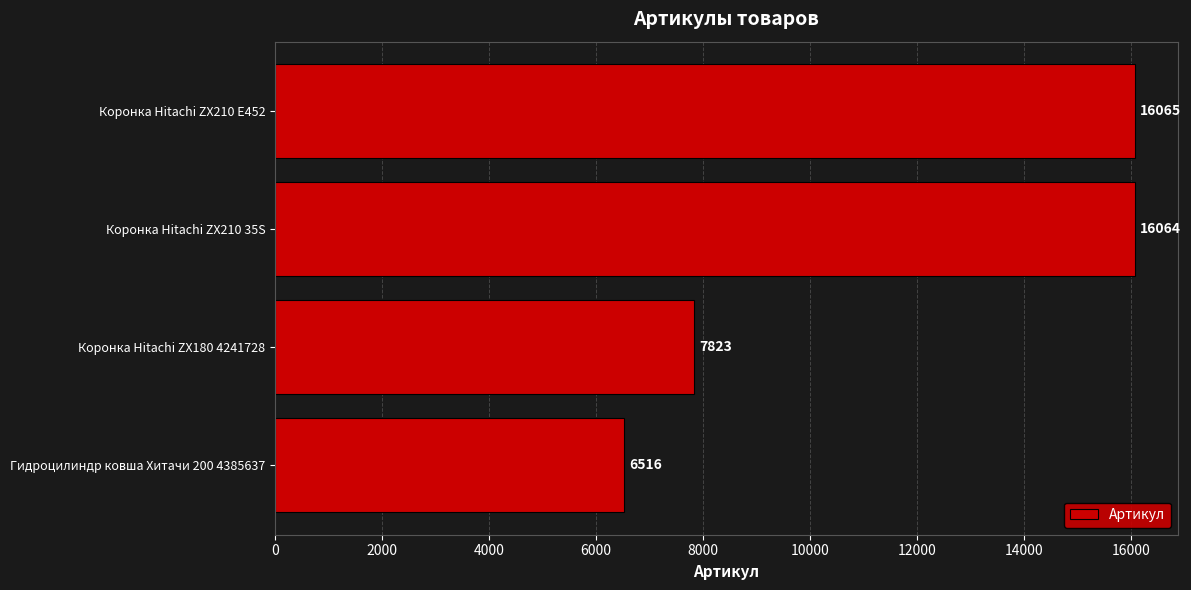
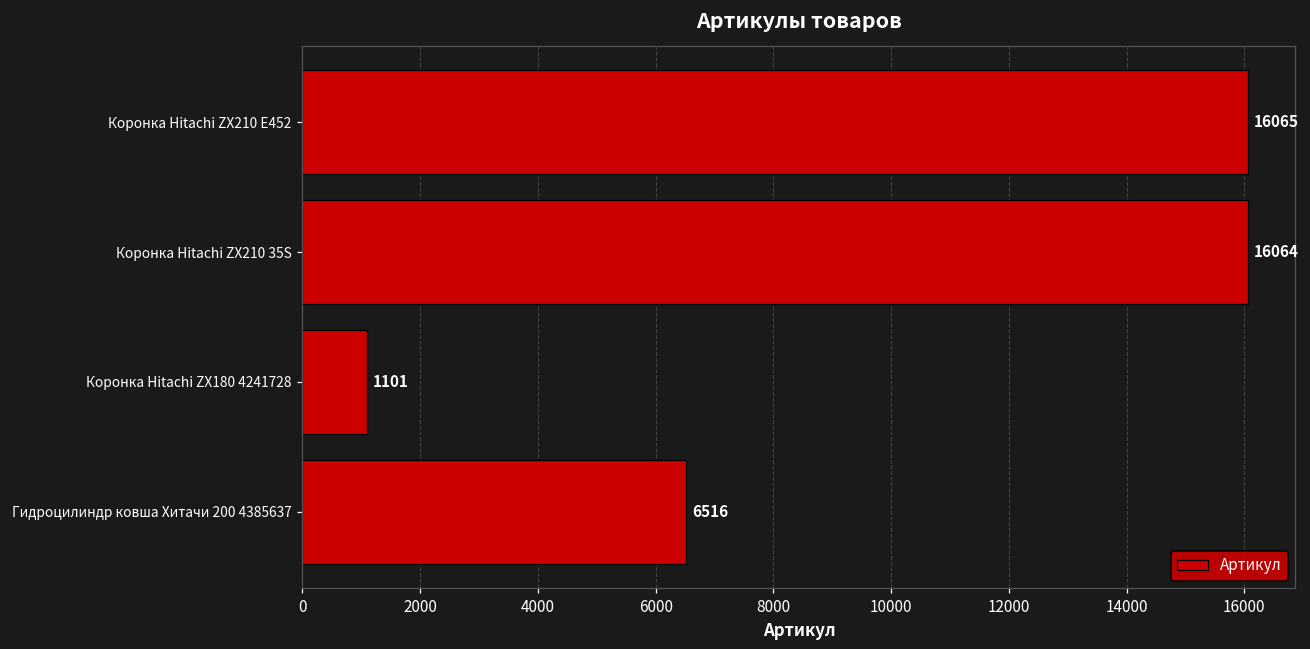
  {
    "Коронка Hitachi ZX210 E452": 16065,
    "Коронка Hitachi ZX210 35S": 16064,
-   "Коронка Hitachi ZX180 4241728": 7823,
+   "Коронка Hitachi ZX180 4241728": 1101,
    "Гидроцилиндр ковша Хитачи 200 4385637": 6516
  }
